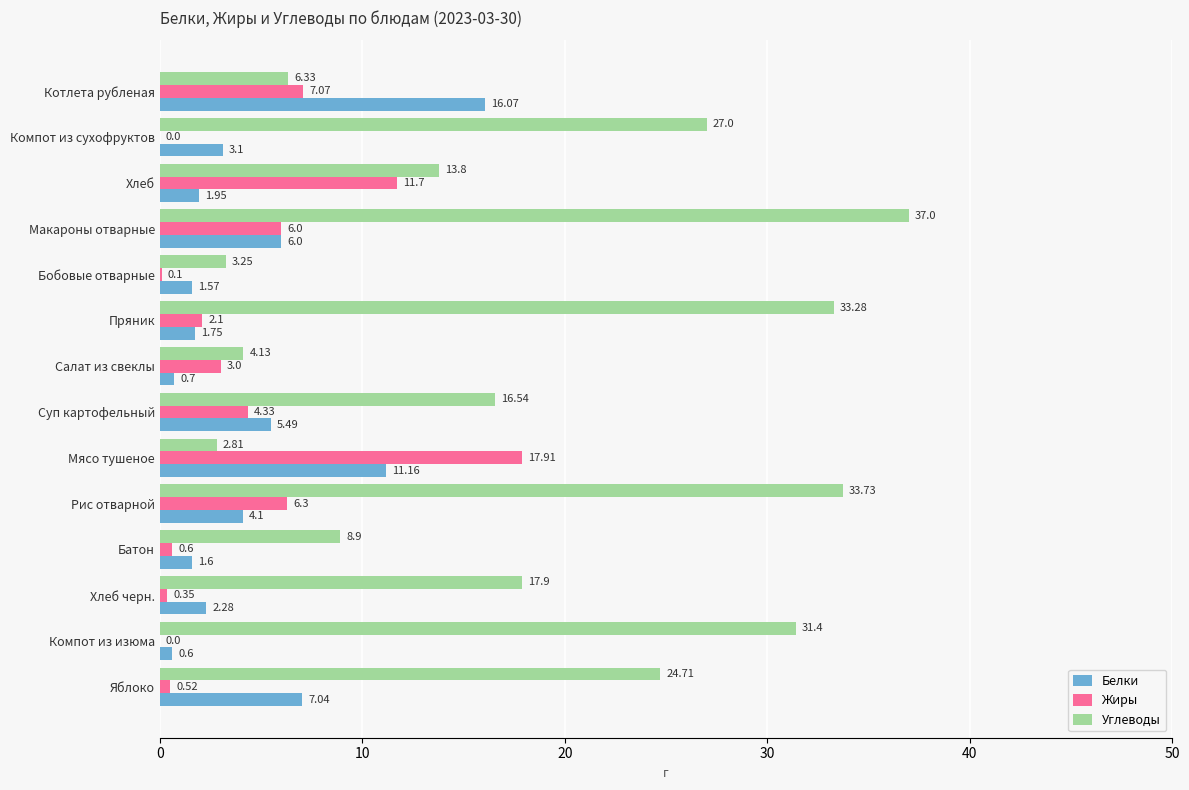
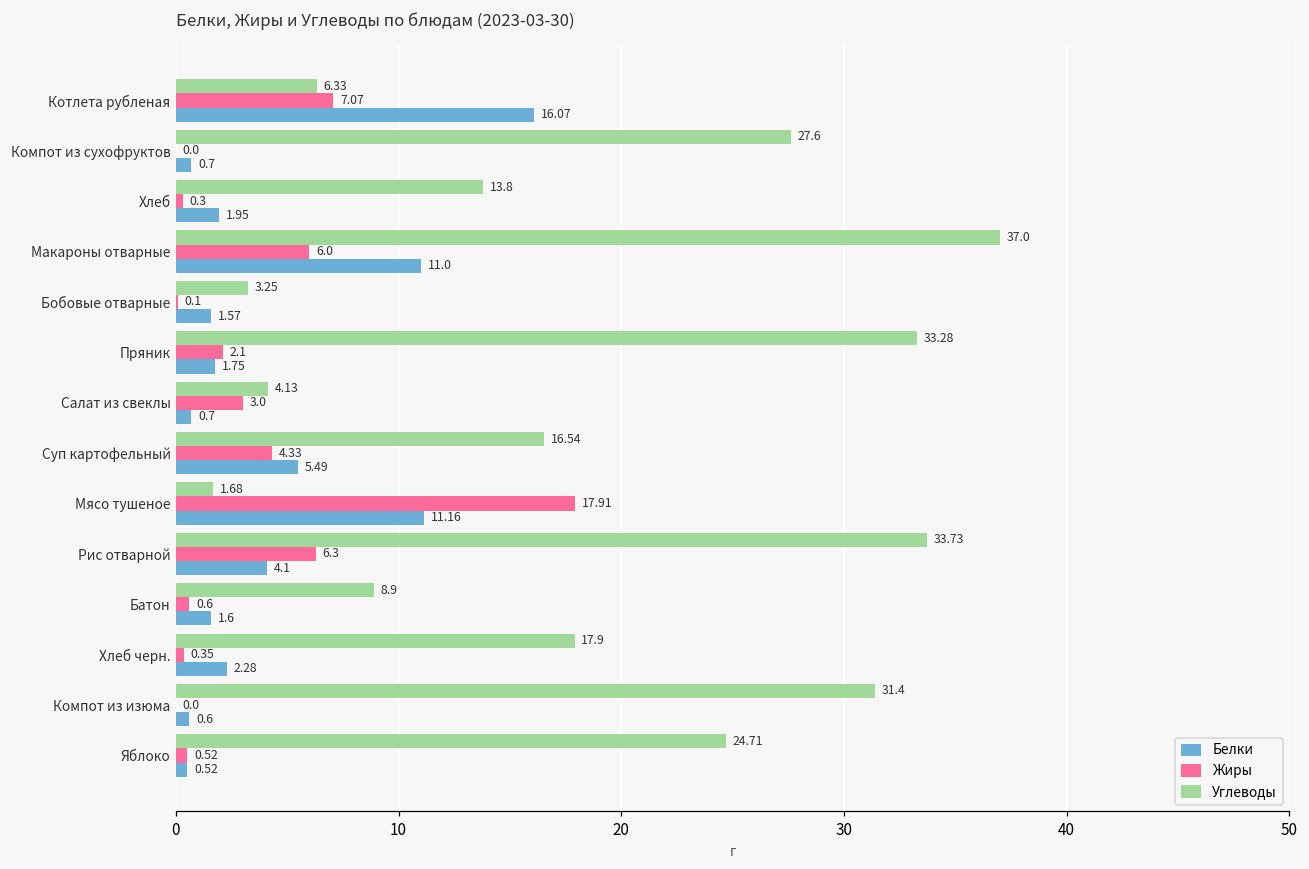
  {
    "Белки": {
      "Котлета рубленая": 16.07,
-     "Компот из сухофруктов": 3.1,
+     "Компот из сухофруктов": 0.7,
      "Хлеб": 1.95,
-     "Макароны отварные": 6.0,
+     "Макароны отварные": 11.0,
      "Бобовые отварные": 1.57,
      "Пряник": 1.75,
      "Салат из свеклы": 0.7,
      "Суп картофельный": 5.49,
      "Мясо тушеное": 11.16,
      "Рис отварной": 4.1,
      "Батон": 1.6,
      "Хлеб черн.": 2.28,
      "Компот из изюма": 0.6,
-     "Яблоко": 7.04
+     "Яблоко": 0.52
    },
    "Жиры": {
      "Котлета рубленая": 7.07,
      "Компот из сухофруктов": 0.0,
-     "Хлеб": 11.7,
+     "Хлеб": 0.3,
      "Макароны отварные": 6.0,
      "Бобовые отварные": 0.1,
      "Пряник": 2.1,
      "Салат из свеклы": 3.0,
      "Суп картофельный": 4.33,
      "Мясо тушеное": 17.91,
      "Рис отварной": 6.3,
      "Батон": 0.6,
      "Хлеб черн.": 0.35,
      "Компот из изюма": 0.0,
      "Яблоко": 0.52
    },
    "Углеводы": {
      "Котлета рубленая": 6.33,
-     "Компот из сухофруктов": 27.0,
+     "Компот из сухофруктов": 27.6,
      "Хлеб": 13.8,
      "Макароны отварные": 37.0,
      "Бобовые отварные": 3.25,
      "Пряник": 33.28,
      "Салат из свеклы": 4.13,
      "Суп картофельный": 16.54,
-     "Мясо тушеное": 2.81,
+     "Мясо тушеное": 1.68,
      "Рис отварной": 33.73,
      "Батон": 8.9,
      "Хлеб черн.": 17.9,
      "Компот из изюма": 31.4,
      "Яблоко": 24.71
    }
  }
